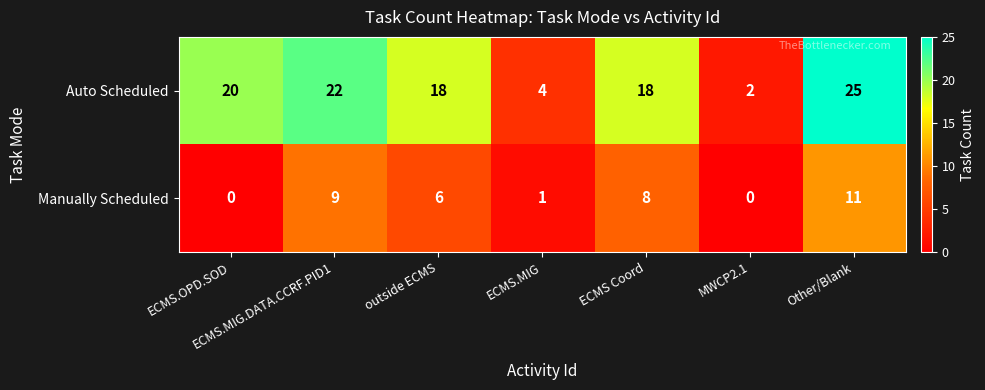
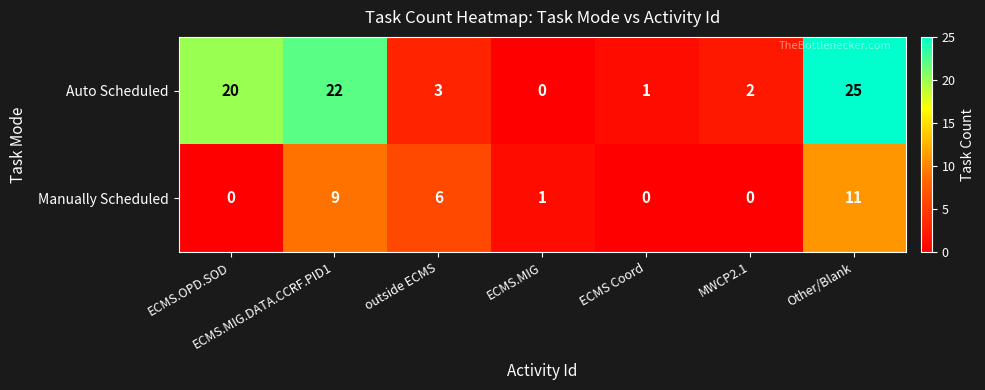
  {
    "Auto Scheduled": {
      "ECMS.OPD.SOD": 20,
      "ECMS.MIG.DATA.CCRF.PID1": 22,
-     "outside ECMS": 18,
-     "ECMS.MIG": 4,
-     "ECMS Coord": 18,
+     "outside ECMS": 3,
+     "ECMS.MIG": 0,
+     "ECMS Coord": 1,
      "MWCP2.1": 2
    },
    "Manually Scheduled": {
      "ECMS.OPD.SOD": 0,
      "ECMS.MIG.DATA.CCRF.PID1": 9,
      "outside ECMS": 6,
      "ECMS.MIG": 1,
-     "ECMS Coord": 8,
+     "ECMS Coord": 0,
      "MWCP2.1": 0,
      "Other/Blank": 11
    }
  }
